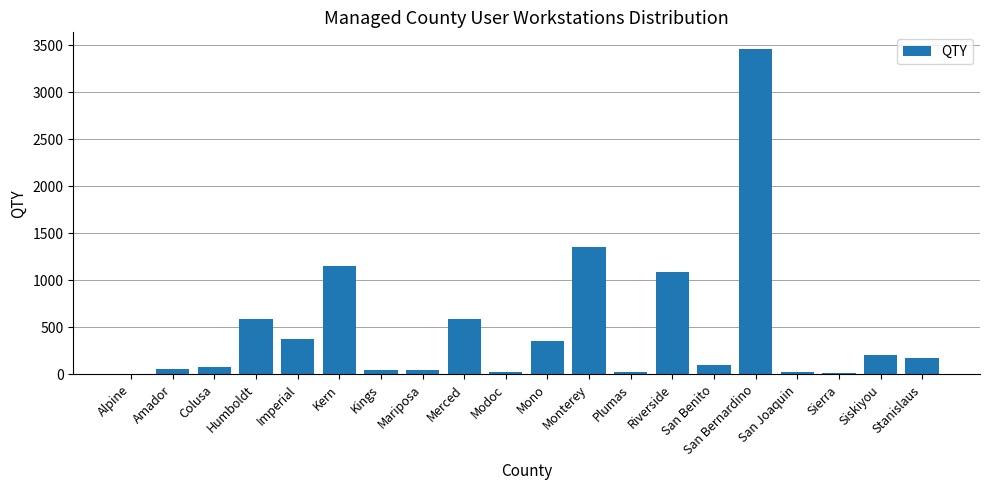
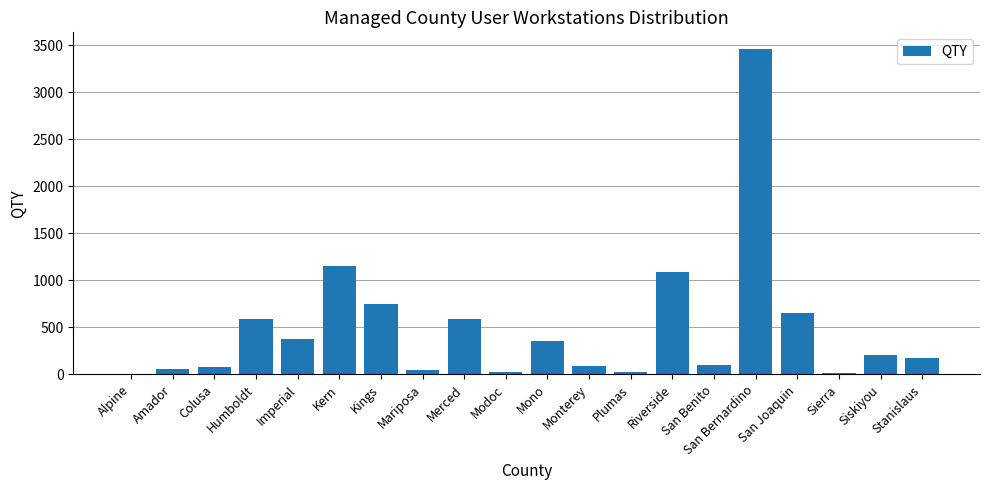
  {
    "Amador": 100,
    "Colusa": 100,
    "Humboldt": 600,
    "Imperial": 400,
    "Kern": 1200,
-   "Kings": 0,
+   "Kings": 800,
    "Mariposa": 0,
    "Merced": 600,
    "Mono": 400,
-   "Monterey": 1400,
+   "Monterey": 100,
    "Riverside": 1100,
    "San Benito": 100,
    "San Bernardino": 3500,
-   "San Joaquin": 0,
+   "San Joaquin": 600,
    "Siskiyou": 200,
    "Stanislaus": 200
  }
